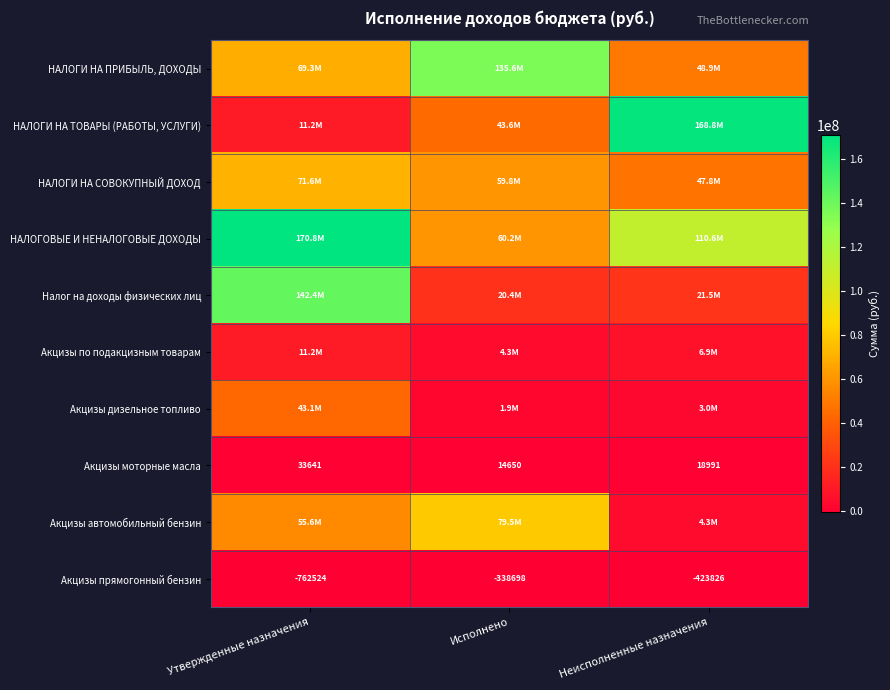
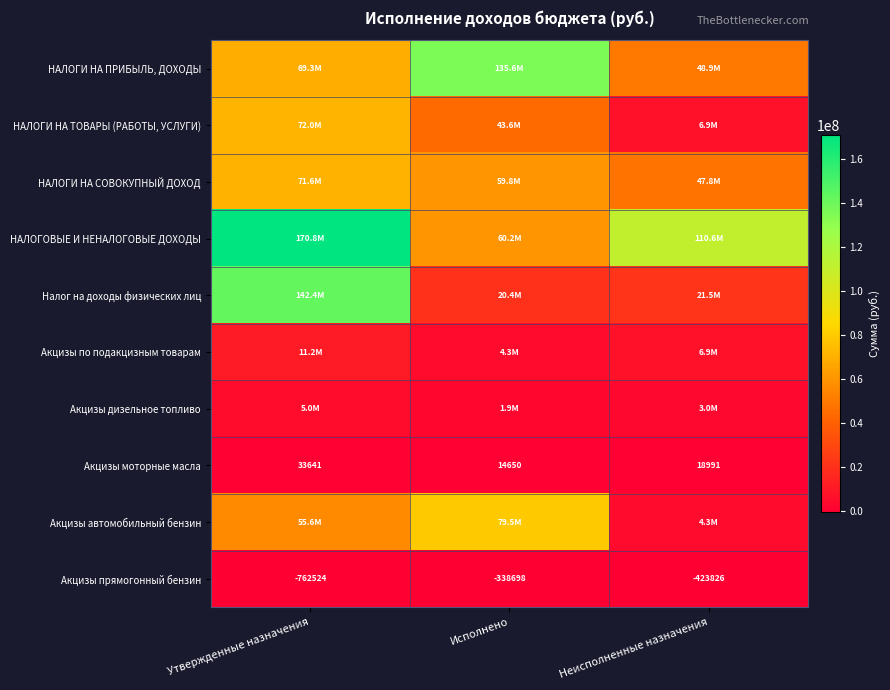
  {
    "НАЛОГИ НА ПРИБЫЛЬ, ДОХОДЫ": {
      "Утвержденные назначения": "69.3M",
      "Исполнено": "135.6M",
      "Неисполненные назначения": "48.9M"
    },
    "НАЛОГИ НА ТОВАРЫ (РАБОТЫ, УСЛУГИ)": {
-     "Утвержденные назначения": "11.2M",
+     "Утвержденные назначения": "72.0M",
      "Исполнено": "43.6M",
-     "Неисполненные назначения": "168.8M"
+     "Неисполненные назначения": "6.9M"
    },
    "НАЛОГИ НА СОВОКУПНЫЙ ДОХОД": {
      "Утвержденные назначения": "71.6M",
      "Исполнено": "59.8M",
      "Неисполненные назначения": "47.8M"
    },
    "НАЛОГОВЫЕ И НЕНАЛОГОВЫЕ ДОХОДЫ": {
      "Утвержденные назначения": "170.8M",
      "Исполнено": "60.2M",
      "Неисполненные назначения": "110.6M"
    },
    "Налог на доходы физических лиц": {
      "Утвержденные назначения": "142.4M",
      "Исполнено": "20.4M",
      "Неисполненные назначения": "21.5M"
    },
    "Акцизы по подакцизным товарам": {
      "Утвержденные назначения": "11.2M",
      "Исполнено": "4.3M",
      "Неисполненные назначения": "6.9M"
    },
    "Акцизы дизельное топливо": {
-     "Утвержденные назначения": "43.1M",
+     "Утвержденные назначения": "5.0M",
      "Исполнено": "1.9M",
      "Неисполненные назначения": "3.0M"
    },
    "Акцизы моторные масла": {
      "Утвержденные назначения": "33641",
      "Исполнено": "14650",
      "Неисполненные назначения": "18991"
    },
    "Акцизы автомобильный бензин": {
      "Утвержденные назначения": "55.6M",
      "Исполнено": "79.5M",
      "Неисполненные назначения": "4.3M"
    },
    "Акцизы прямогонный бензин": {
      "Утвержденные назначения": "-762524",
      "Исполнено": "-338698",
      "Неисполненные назначения": "-423826"
    }
  }
